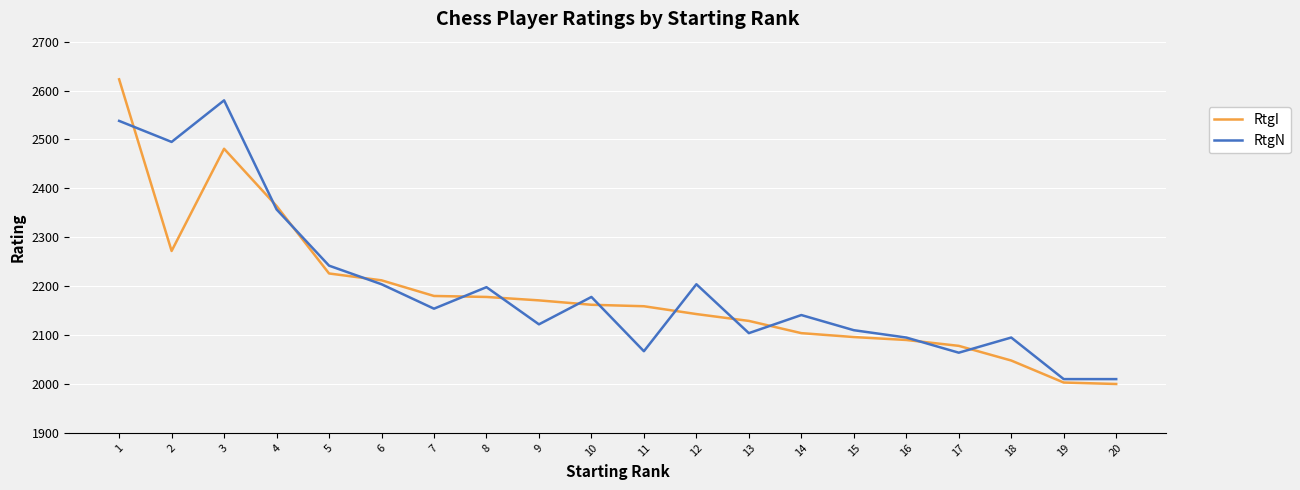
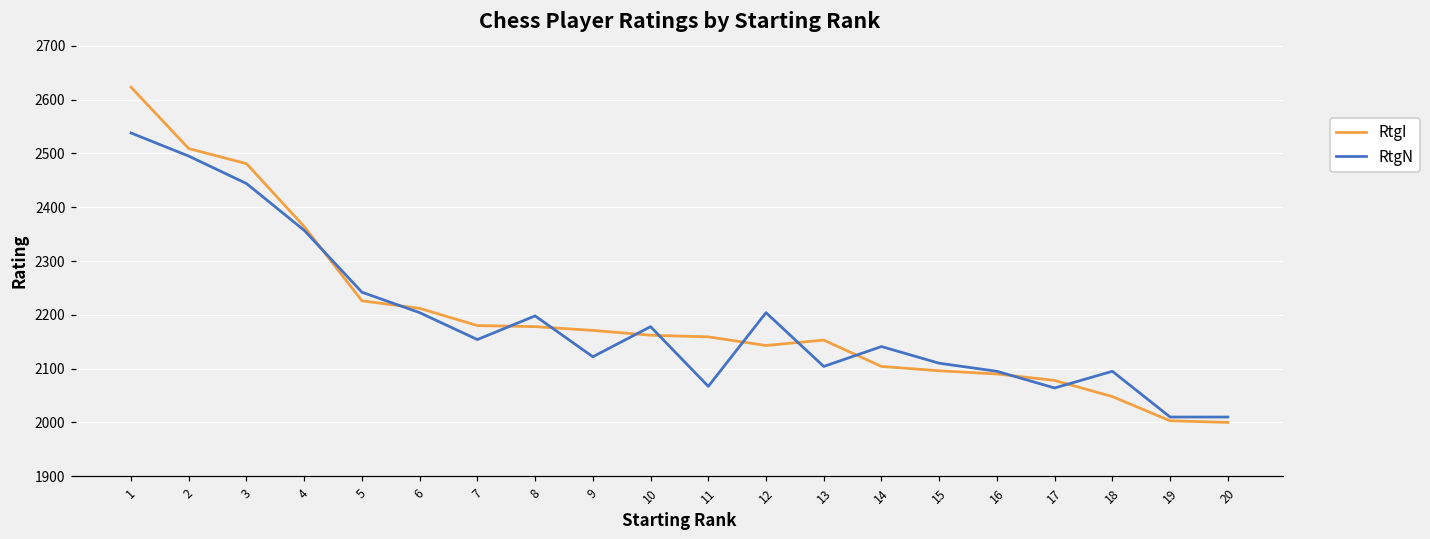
  {
    "RtgI": {
      "1": 2620,
-     "2": 2270,
+     "2": 2510,
      "3": 2480,
      "4": 2360,
      "5": 2230,
      "6": 2210,
      "7": 2180,
      "8": 2180,
      "9": 2170,
      "10": 2160,
      "11": 2160,
      "12": 2140,
-     "13": 2130,
+     "13": 2150,
      "14": 2100,
      "15": 2100,
      "17": 2080,
      "18": 2050,
      "19": 2000,
      "20": 2000
    },
    "RtgN": {
      "1": 2540,
      "2": 2500,
-     "3": 2580,
+     "3": 2440,
      "4": 2360,
      "5": 2240,
      "6": 2200,
      "7": 2150,
      "8": 2200,
      "9": 2120,
      "10": 2180,
      "11": 2070,
      "12": 2200,
      "13": 2100,
      "14": 2140,
      "15": 2110,
      "17": 2060,
      "18": 2100,
      "19": 2010,
      "20": 2010
    }
  }
